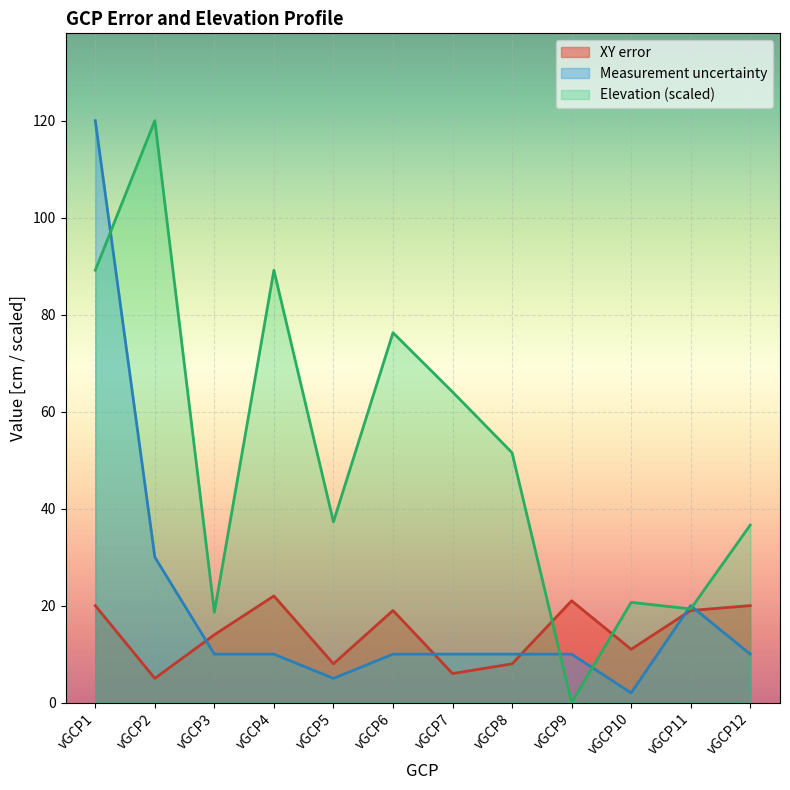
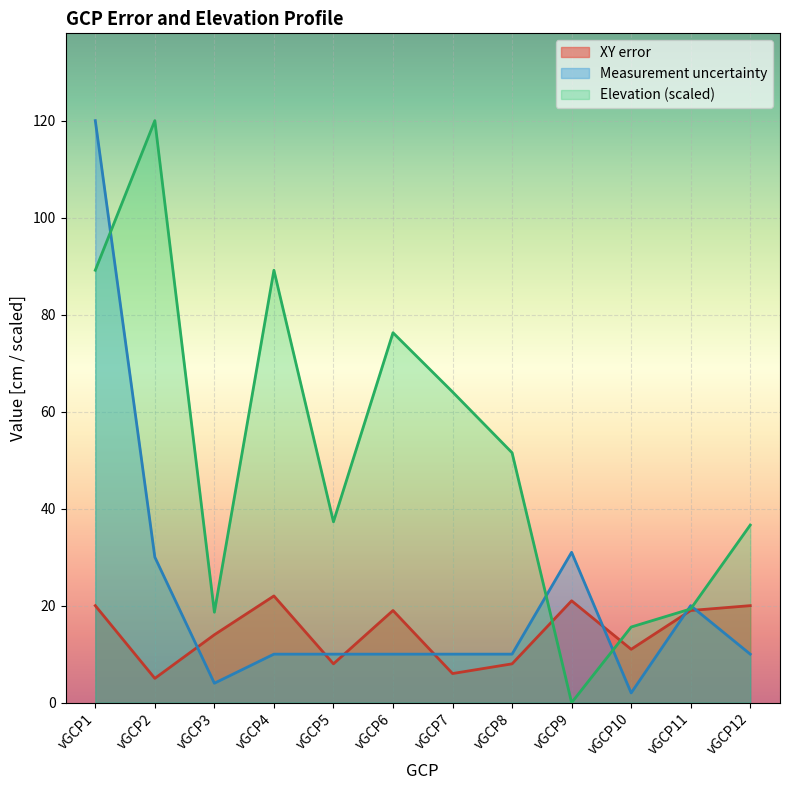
  {
    "XY error": {
      "vGCP1": 20,
      "vGCP2": 5,
      "vGCP3": 14,
      "vGCP4": 22,
      "vGCP5": 8,
      "vGCP6": 19,
      "vGCP7": 6,
      "vGCP8": 8,
      "vGCP9": 21,
      "vGCP10": 11,
      "vGCP12": 20
    },
    "Measurement uncertainty": {
      "vGCP1": 120,
      "vGCP2": 30,
-     "vGCP3": 10,
+     "vGCP3": 4,
      "vGCP4": 10,
-     "vGCP5": 5,
+     "vGCP5": 10,
      "vGCP6": 10,
      "vGCP7": 10,
      "vGCP8": 10,
-     "vGCP9": 10,
+     "vGCP9": 31,
      "vGCP10": 2,
      "vGCP11": 20,
      "vGCP12": 10
    },
    "Elevation (scaled)": {
      "vGCP1": 89,
      "vGCP2": 120,
      "vGCP3": 19,
      "vGCP4": 89,
      "vGCP5": 37,
      "vGCP6": 76,
      "vGCP7": 64,
      "vGCP8": 52,
      "vGCP9": 0,
-     "vGCP10": 21,
+     "vGCP10": 16,
      "vGCP12": 37
    }
  }
